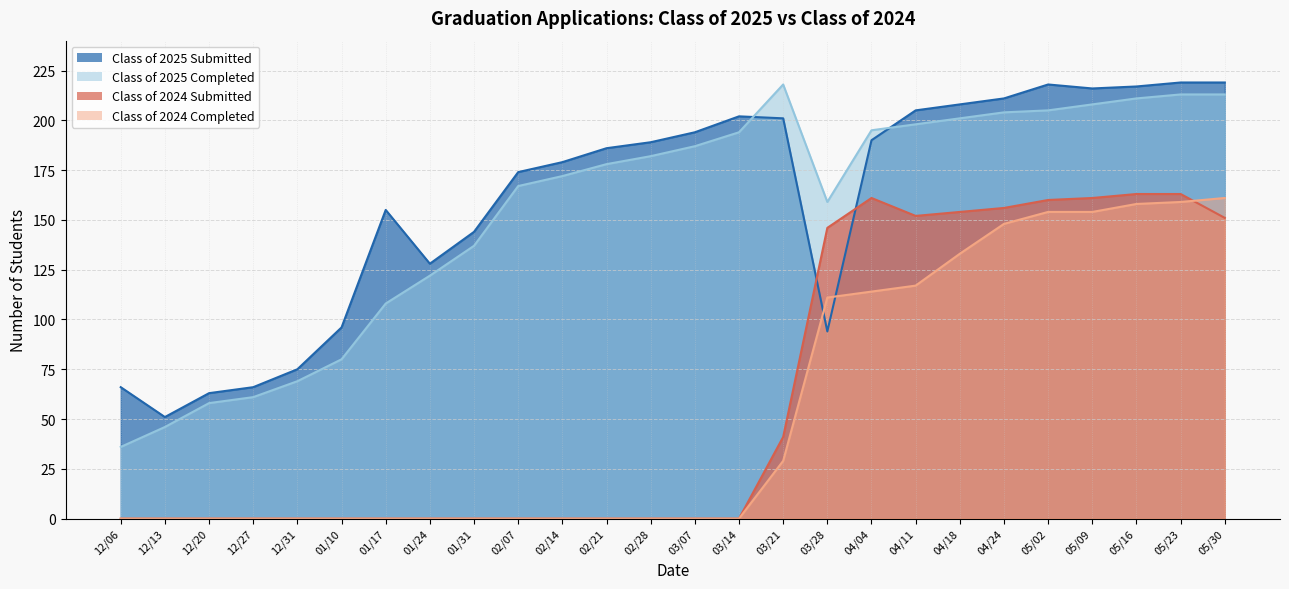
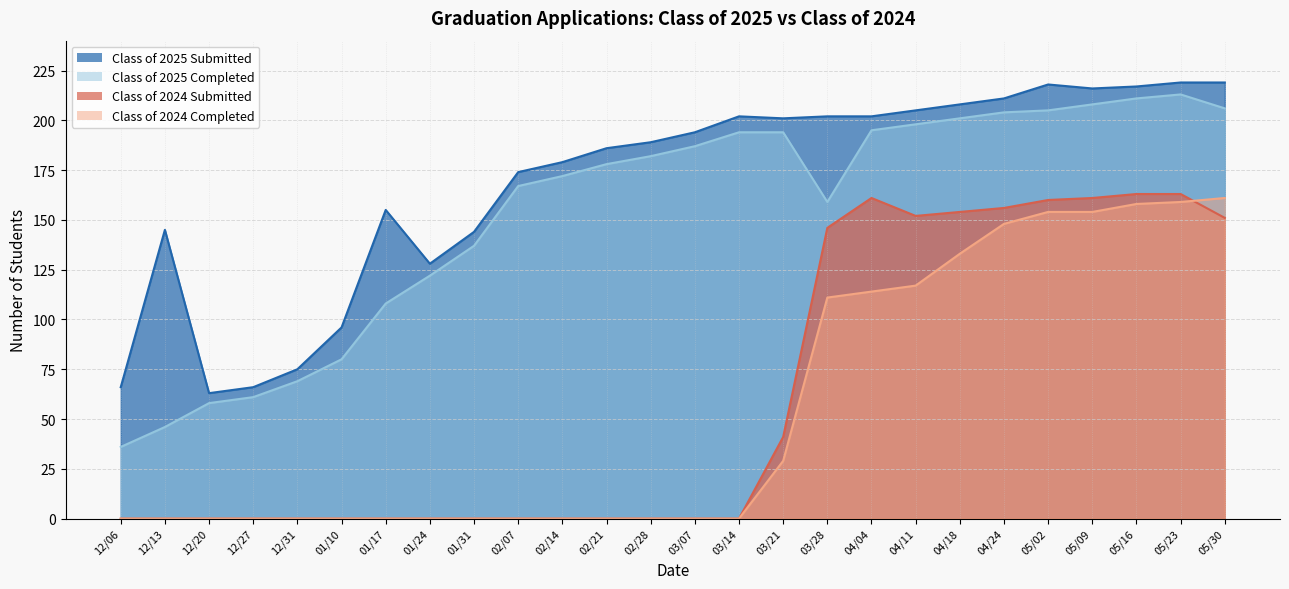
  {
    "Class of 2025 Submitted": {
      "12/06": 66,
-     "12/13": 51,
+     "12/13": 145,
      "12/20": 63,
      "12/27": 66,
      "12/31": 75,
      "01/10": 96,
      "01/17": 155,
      "01/24": 128,
      "01/31": 144,
      "02/07": 174,
      "02/14": 179,
      "02/21": 186,
      "02/28": 189,
      "03/07": 194,
      "03/14": 202,
      "03/21": 201,
-     "03/28": 94,
-     "04/04": 190,
+     "03/28": 202,
+     "04/04": 202,
      "04/11": 205,
      "04/18": 208,
      "04/24": 211,
      "05/02": 218,
      "05/09": 216,
      "05/16": 217,
      "05/23": 219,
      "05/30": 219
    },
    "Class of 2025 Completed": {
      "12/06": 36,
      "12/13": 46,
      "12/20": 58,
      "12/27": 61,
      "12/31": 69,
      "01/10": 80,
      "01/17": 108,
      "01/24": 122,
      "01/31": 137,
      "02/07": 167,
      "02/14": 172,
      "02/21": 178,
      "02/28": 182,
      "03/07": 187,
      "03/14": 194,
-     "03/21": 218,
+     "03/21": 194,
      "03/28": 159,
      "04/04": 195,
      "04/11": 198,
      "04/18": 201,
      "04/24": 204,
      "05/02": 205,
      "05/09": 208,
      "05/16": 211,
      "05/23": 213,
-     "05/30": 213
+     "05/30": 206
    },
    "Class of 2024 Submitted": {
      "03/21": 41,
      "03/28": 146,
      "04/04": 161,
      "04/11": 152,
      "04/18": 154,
      "04/24": 156,
      "05/02": 160,
      "05/09": 161,
      "05/16": 163,
      "05/23": 163,
      "05/30": 151
    },
    "Class of 2024 Completed": {
      "03/21": 29,
      "03/28": 111,
      "04/04": 114,
      "04/11": 117,
      "04/18": 133,
      "04/24": 148,
      "05/02": 154,
      "05/09": 154,
      "05/16": 158,
      "05/23": 159,
      "05/30": 161
    }
  }
